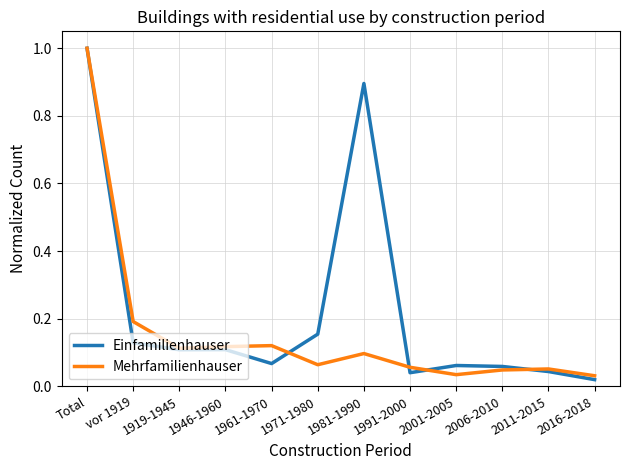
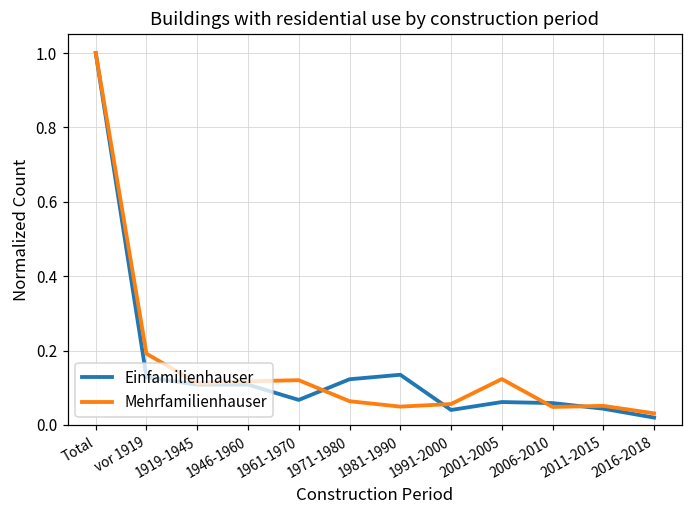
  {
    "Einfamilienhauser": {
      "1961-1970": 0.07,
-     "1971-1980": 0.15,
-     "1981-1990": 0.90,
+     "1971-1980": 0.12,
+     "1981-1990": 0.13,
      "1991-2000": 0.04,
      "2001-2005": 0.06,
      "2006-2010": 0.06,
      "2016-2018": 0.02
    },
    "Mehrfamilienhauser": {
      "vor 1919": 0.19,
      "1961-1970": 0.12,
      "1971-1980": 0.06,
-     "1981-1990": 0.10,
+     "1981-1990": 0.05,
      "1991-2000": 0.06,
-     "2001-2005": 0.03,
+     "2001-2005": 0.12,
      "2006-2010": 0.05,
      "2016-2018": 0.03
    }
  }
